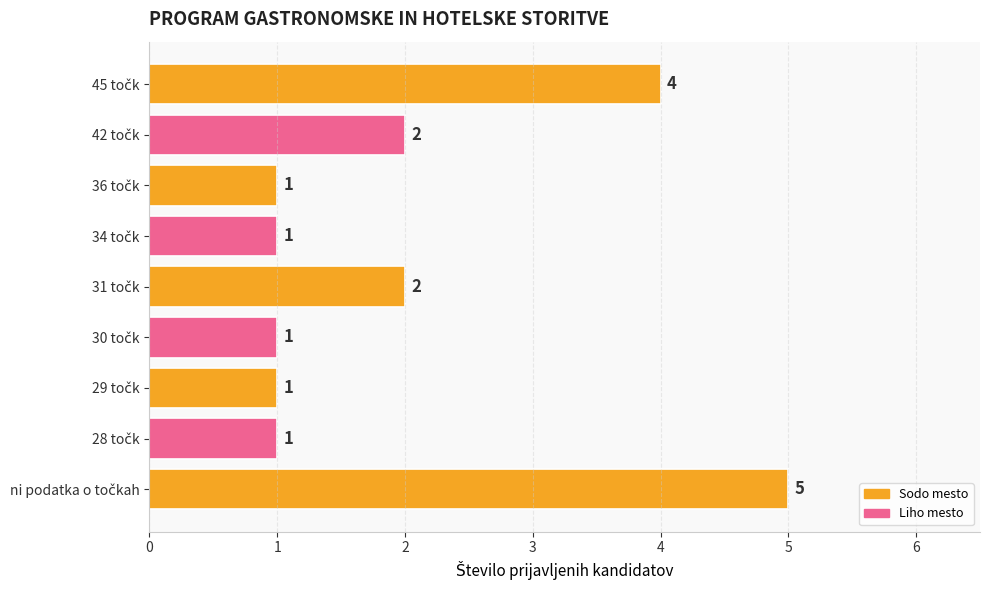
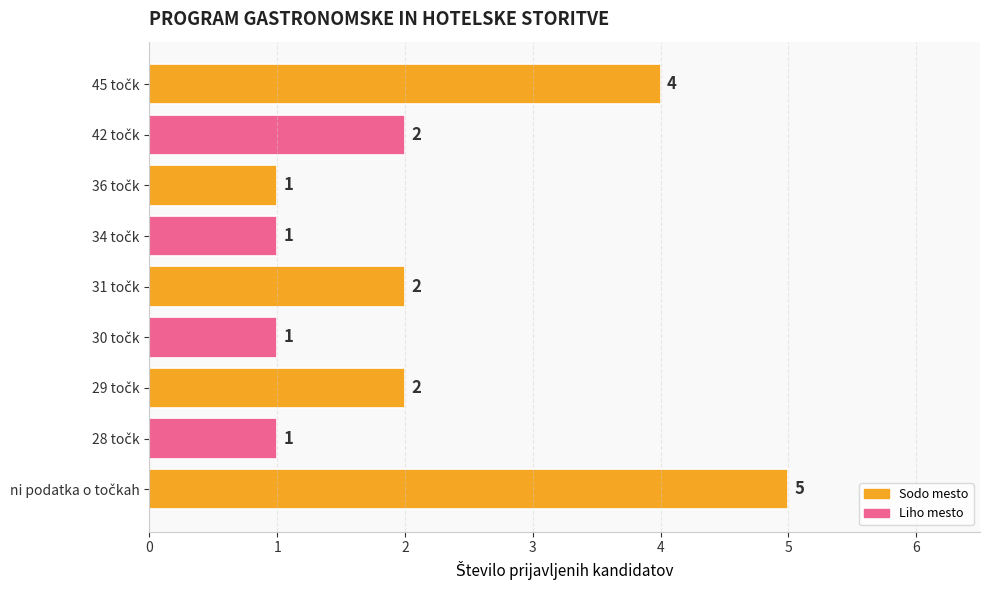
  {
    "45 točk": 4,
    "42 točk": 2,
    "36 točk": 1,
    "34 točk": 1,
    "31 točk": 2,
    "30 točk": 1,
-   "29 točk": 1,
+   "29 točk": 2,
    "28 točk": 1,
    "ni podatka o točkah": 5
  }
